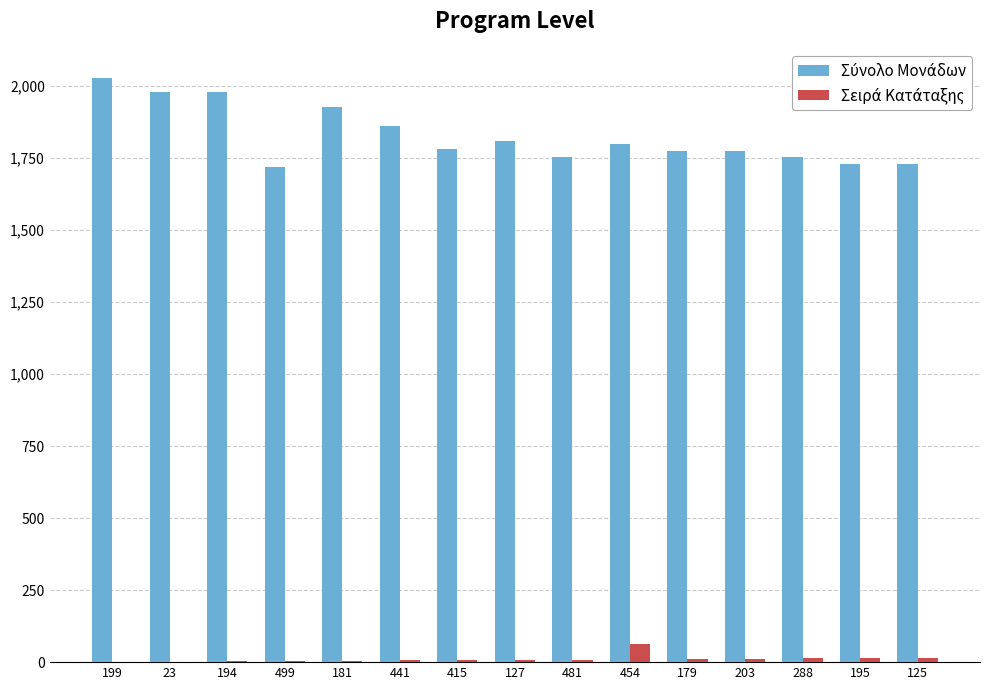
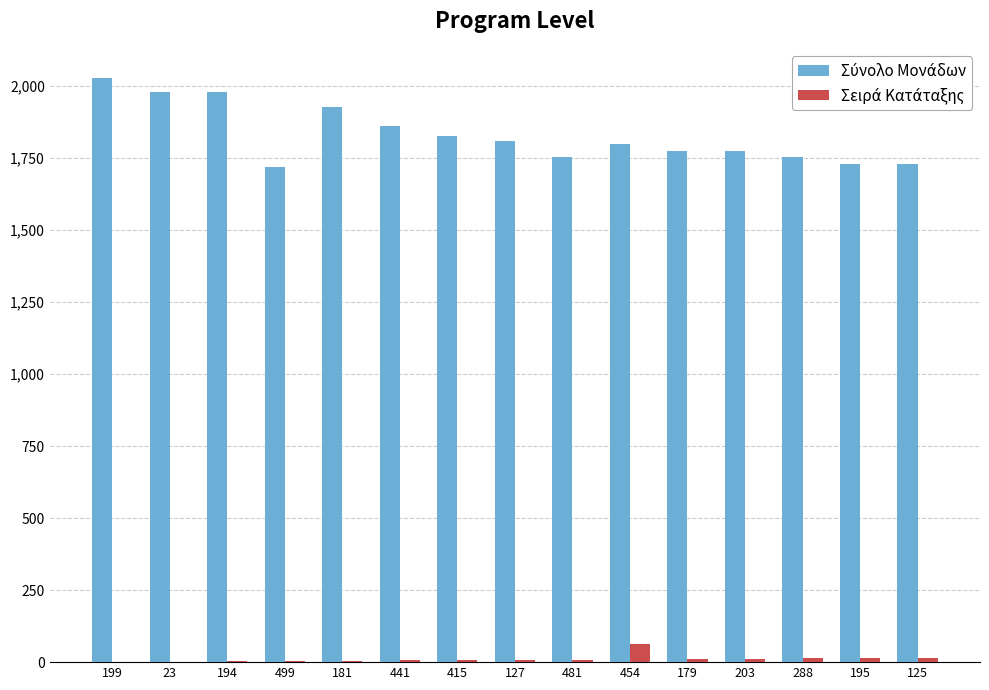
  {
    "Σύνολο Μονάδων": {
      "199": "2,030",
      "23": "1,980",
      "194": "1,980",
      "499": "1,720",
      "181": "1,930",
      "441": "1,860",
-     "415": "1,780",
+     "415": "1,830",
      "127": "1,810",
      "481": "1,750",
      "454": "1,800",
      "179": "1,780",
      "203": "1,780",
      "288": "1,750",
      "195": "1,730",
      "125": "1,730"
    },
    "Σειρά Κατάταξης": {
      "481": "10",
      "454": "60",
      "179": "10",
      "203": "10",
      "288": "10",
      "195": "10",
      "125": "20"
    }
  }
